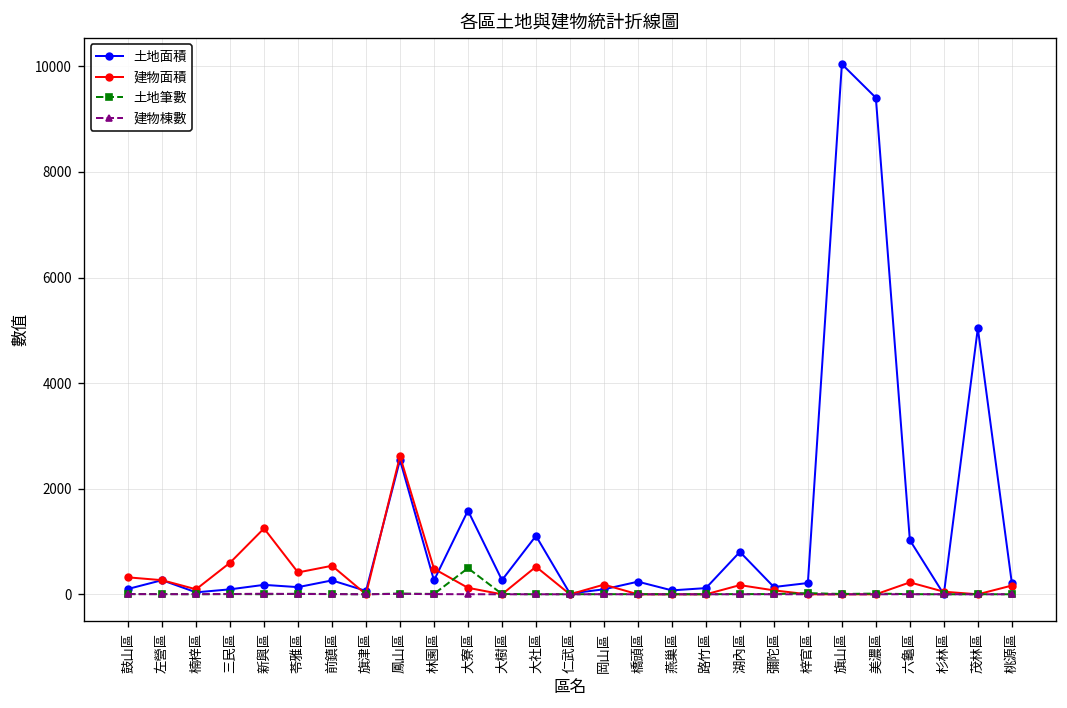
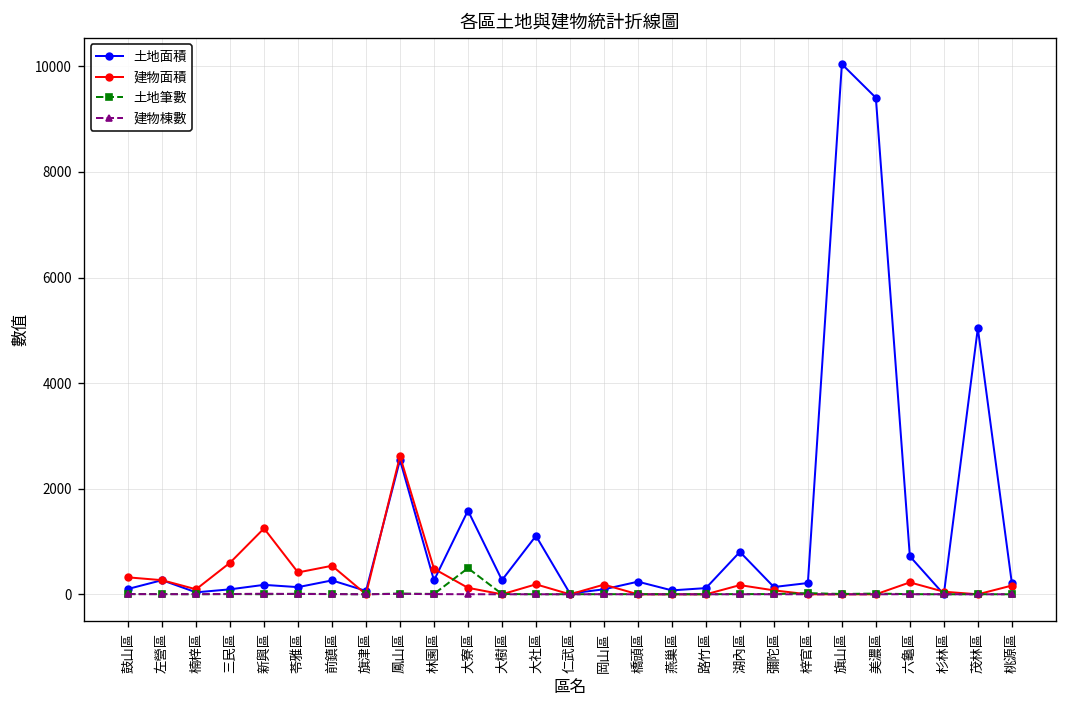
  {
    "土地面積": {
      "鼓山區": 100,
      "三民區": 100,
      "新興區": 200,
      "苓雅區": 100,
      "前鎮區": 300,
      "旗津區": 100,
      "鳳山區": 2500,
      "林園區": 300,
      "大寮區": 1600,
      "大樹區": 300,
      "大社區": 1100,
      "岡山區": 100,
      "橋頭區": 200,
      "燕巢區": 100,
      "路竹區": 100,
      "湖內區": 800,
      "彌陀區": 100,
      "梓官區": 200,
      "旗山區": 10000,
      "美濃區": 9400,
-     "六龜區": 1000,
+     "六龜區": 700,
      "茂林區": 5000
    },
    "建物面積": {
      "鼓山區": 300,
      "三民區": 600,
      "新興區": 1200,
      "苓雅區": 400,
      "前鎮區": 500,
      "鳳山區": 2600,
      "林園區": 500,
      "大寮區": 100,
-     "大社區": 500,
+     "大社區": 200,
      "岡山區": 200,
      "湖內區": 200,
      "彌陀區": 100,
      "六龜區": 200
    },
    "土地筆數": {
      "大寮區": 500
    },
    "建物棟數": {
      "大寮區": 0
    }
  }
